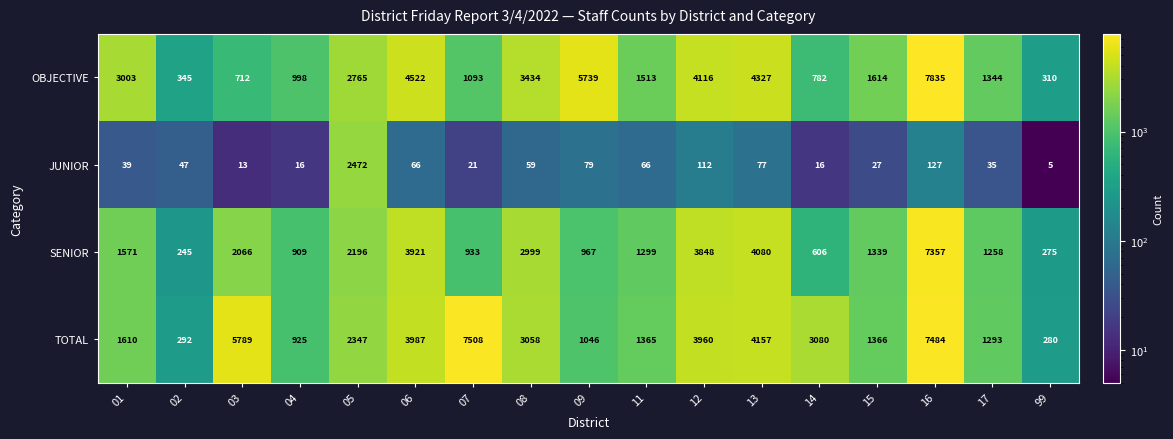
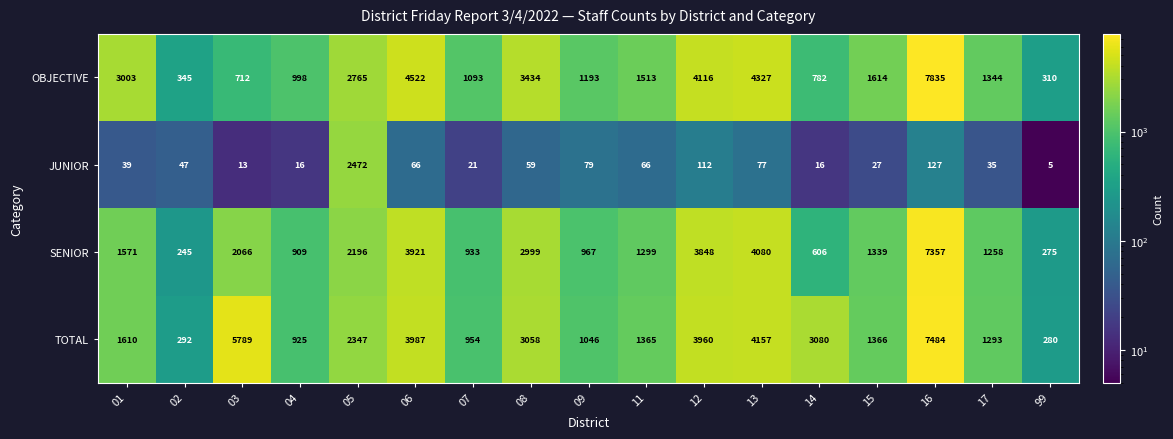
  {
    "OBJECTIVE": {
      "01": 3003,
      "02": 345,
      "03": 712,
      "04": 998,
      "05": 2765,
      "06": 4522,
      "07": 1093,
      "08": 3434,
-     "09": 5739,
+     "09": 1193,
      "11": 1513,
      "12": 4116,
      "13": 4327,
      "14": 782,
      "15": 1614,
      "16": 7835,
      "17": 1344,
      "99": 310
    },
    "JUNIOR": {
      "01": 39,
      "02": 47,
      "03": 13,
      "04": 16,
      "05": 2472,
      "06": 66,
      "07": 21,
      "08": 59,
      "09": 79,
      "11": 66,
      "12": 112,
      "13": 77,
      "14": 16,
      "15": 27,
      "16": 127,
      "17": 35,
      "99": 5
    },
    "SENIOR": {
      "01": 1571,
      "02": 245,
      "03": 2066,
      "04": 909,
      "05": 2196,
      "06": 3921,
      "07": 933,
      "08": 2999,
      "09": 967,
      "11": 1299,
      "12": 3848,
      "13": 4080,
      "14": 606,
      "15": 1339,
      "16": 7357,
      "17": 1258,
      "99": 275
    },
    "TOTAL": {
      "01": 1610,
      "02": 292,
      "03": 5789,
      "04": 925,
      "05": 2347,
      "06": 3987,
-     "07": 7508,
+     "07": 954,
      "08": 3058,
      "09": 1046,
      "11": 1365,
      "12": 3960,
      "13": 4157,
      "14": 3080,
      "15": 1366,
      "16": 7484,
      "17": 1293,
      "99": 280
    }
  }
